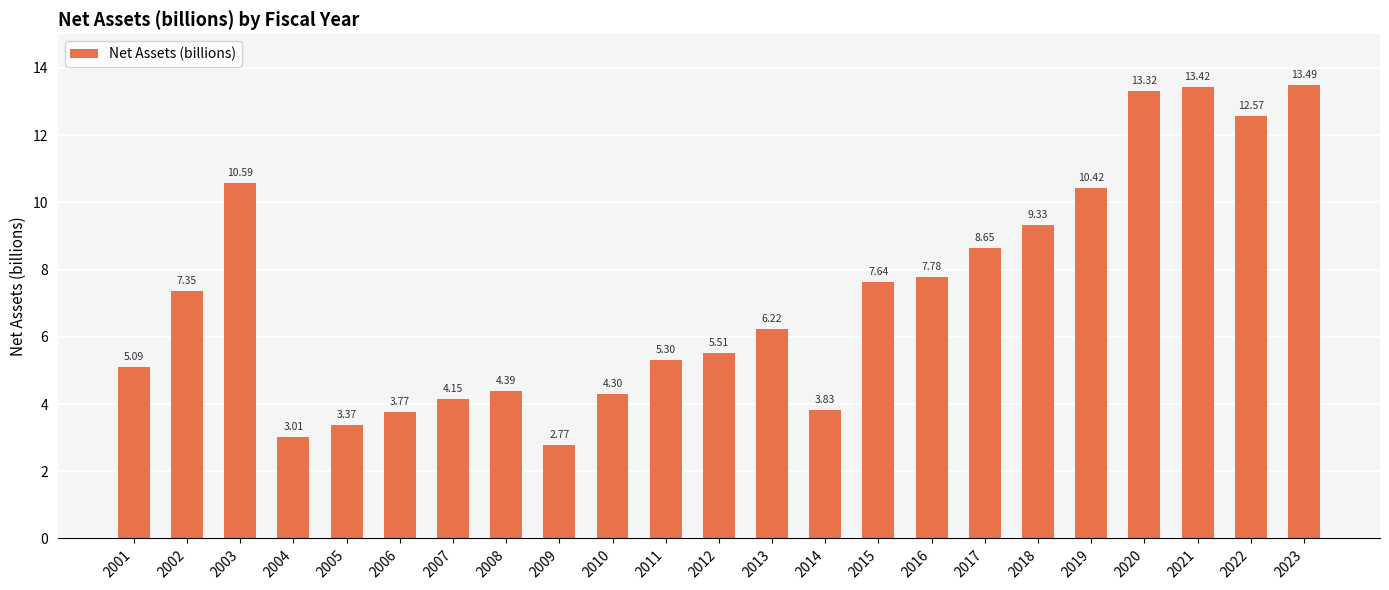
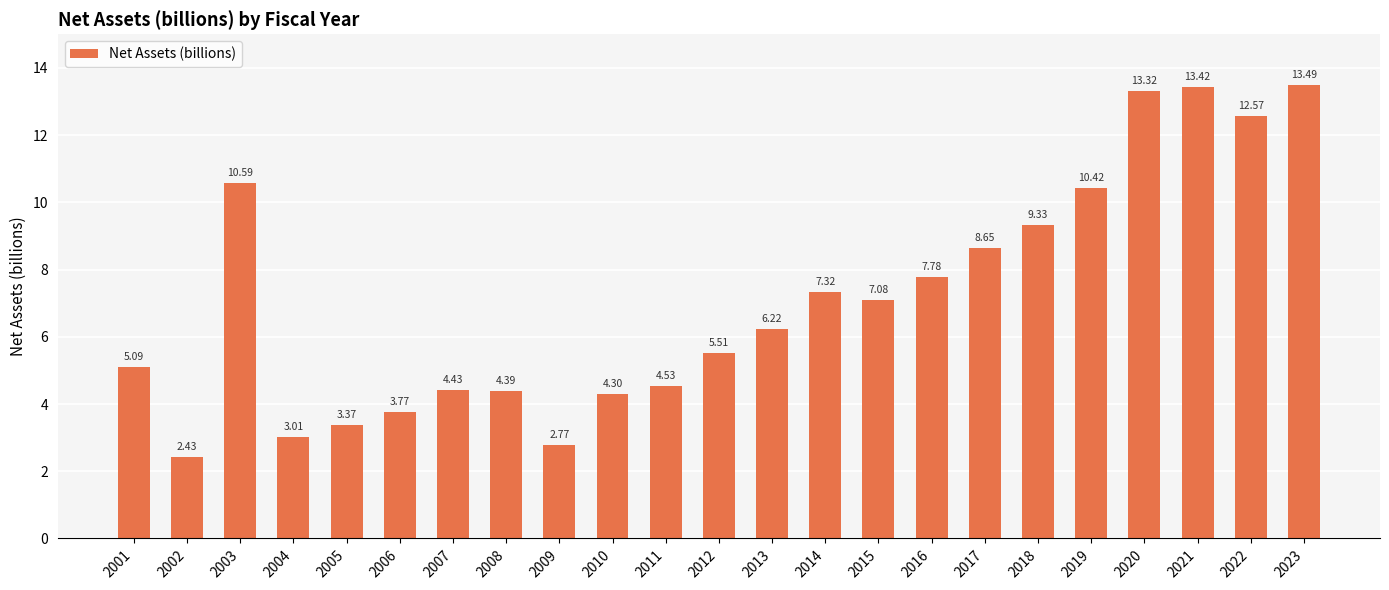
  {
    "2001": 5.09,
-   "2002": 7.35,
+   "2002": 2.43,
    "2003": 10.59,
    "2004": 3.01,
    "2005": 3.37,
    "2006": 3.77,
-   "2007": 4.15,
+   "2007": 4.43,
    "2008": 4.39,
    "2009": 2.77,
    "2010": 4.30,
-   "2011": 5.30,
+   "2011": 4.53,
    "2012": 5.51,
    "2013": 6.22,
-   "2014": 3.83,
-   "2015": 7.64,
+   "2014": 7.32,
+   "2015": 7.08,
    "2016": 7.78,
    "2017": 8.65,
    "2018": 9.33,
    "2019": 10.42,
    "2020": 13.32,
    "2021": 13.42,
    "2022": 12.57,
    "2023": 13.49
  }
